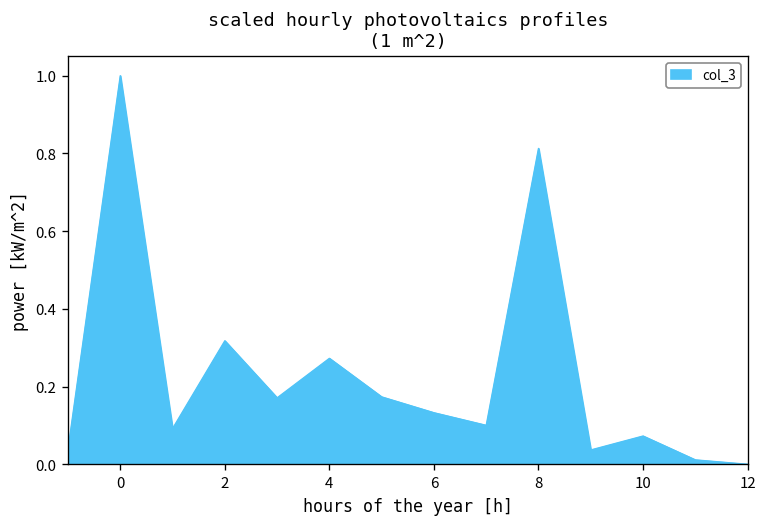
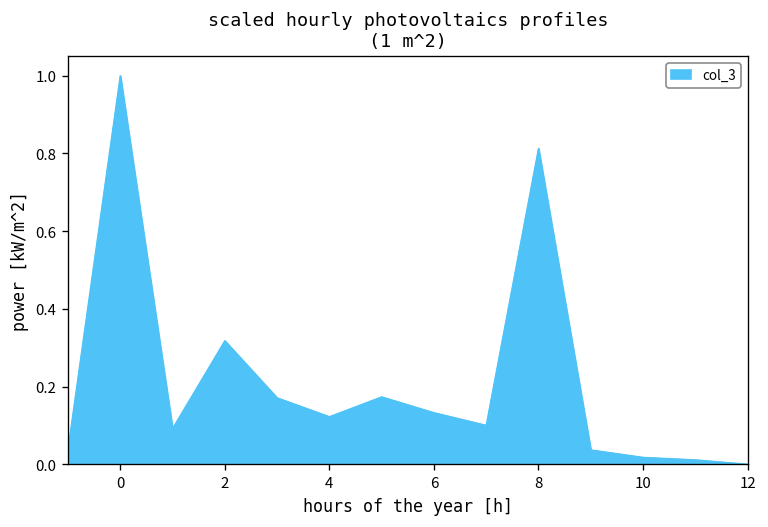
  {
    "0": 1.00,
    "2": 0.32,
-   "4": 0.27,
+   "4": 0.12,
    "6": 0.13,
    "8": 0.81,
-   "10": 0.07,
+   "10": 0.02,
    "12": 0.00
  }
